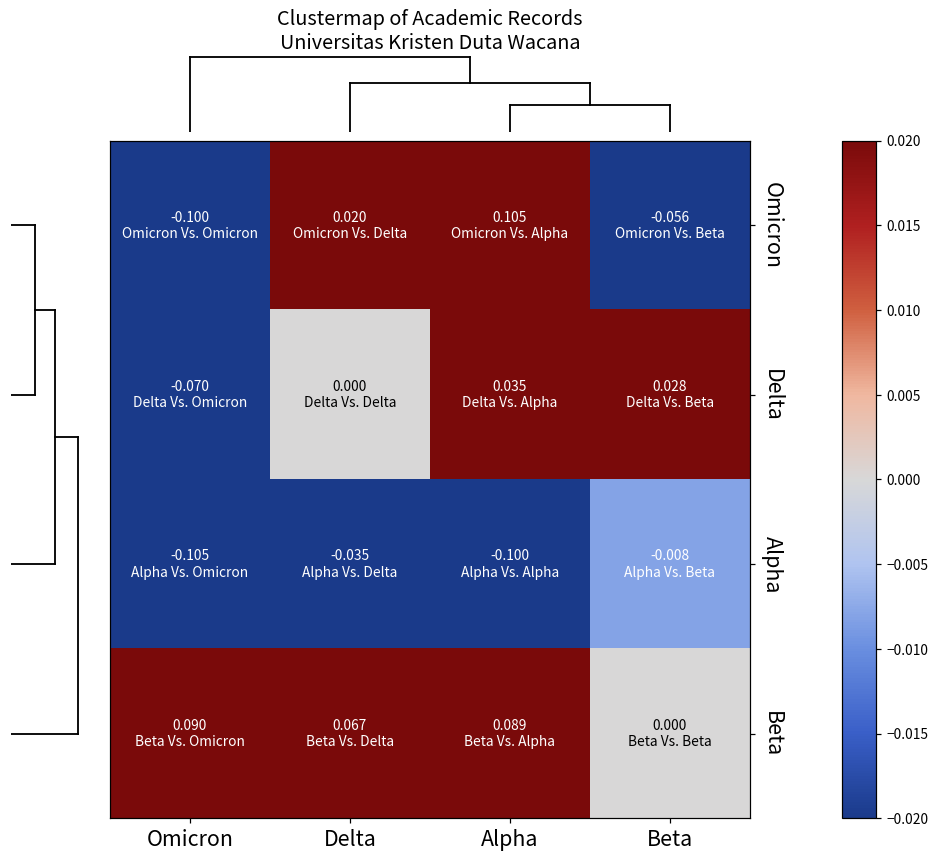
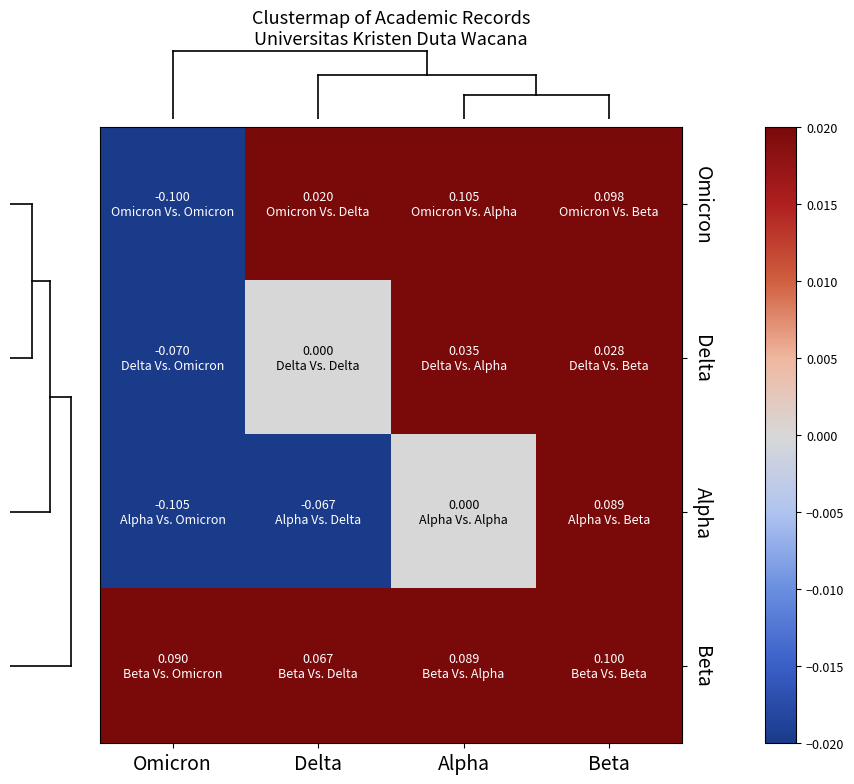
  {
    "Clustermap of Academic Records Universitas Kristen Duta Wacana": {
      "Omicron": {
        "Omicron": -0.100,
        "Delta": 0.020,
        "Alpha": 0.105,
-       "Beta": -0.056
+       "Beta": 0.098
      },
      "Delta": {
        "Omicron": -0.070,
        "Delta": 0.000,
        "Alpha": 0.035,
        "Beta": 0.028
      },
      "Alpha": {
        "Omicron": -0.105,
-       "Delta": -0.035,
-       "Alpha": -0.100,
-       "Beta": -0.008
+       "Delta": -0.067,
+       "Alpha": 0.000,
+       "Beta": 0.089
      },
      "Beta": {
        "Omicron": 0.090,
        "Delta": 0.067,
        "Alpha": 0.089,
-       "Beta": 0.000
+       "Beta": 0.100
      }
    }
  }
